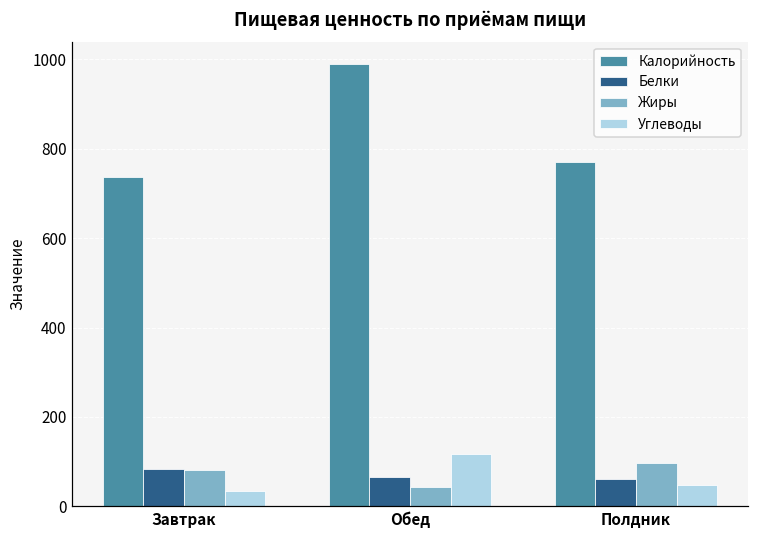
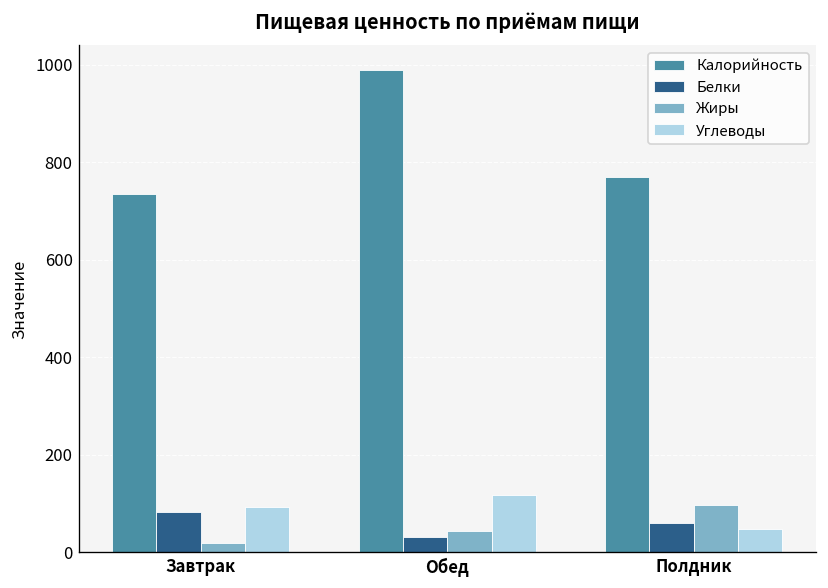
  {
    "Калорийность": {
      "Завтрак": 740,
      "Обед": 990,
      "Полдник": 770
    },
    "Белки": {
      "Завтрак": 80,
-     "Обед": 70,
+     "Обед": 30,
      "Полдник": 60
    },
    "Жиры": {
-     "Завтрак": 80,
+     "Завтрак": 20,
      "Обед": 40,
      "Полдник": 100
    },
    "Углеводы": {
-     "Завтрак": 30,
+     "Завтрак": 90,
      "Обед": 120,
      "Полдник": 50
    }
  }
